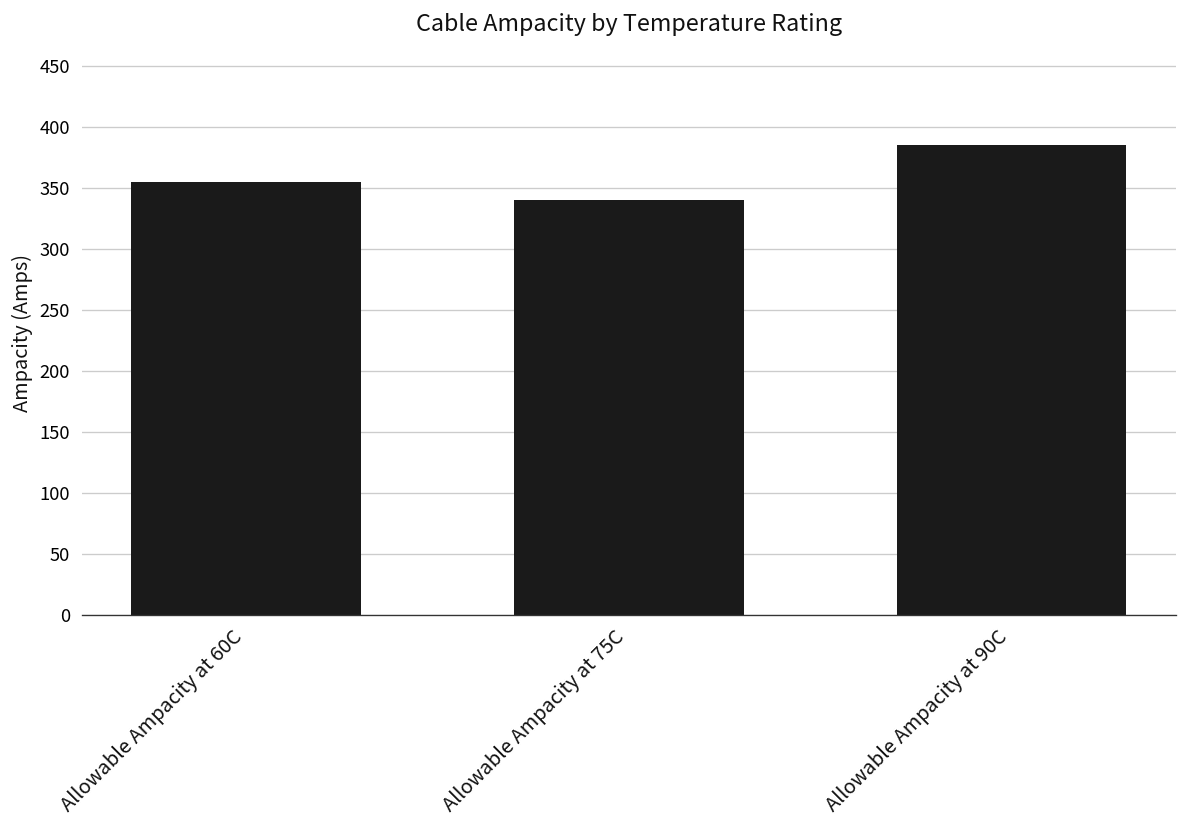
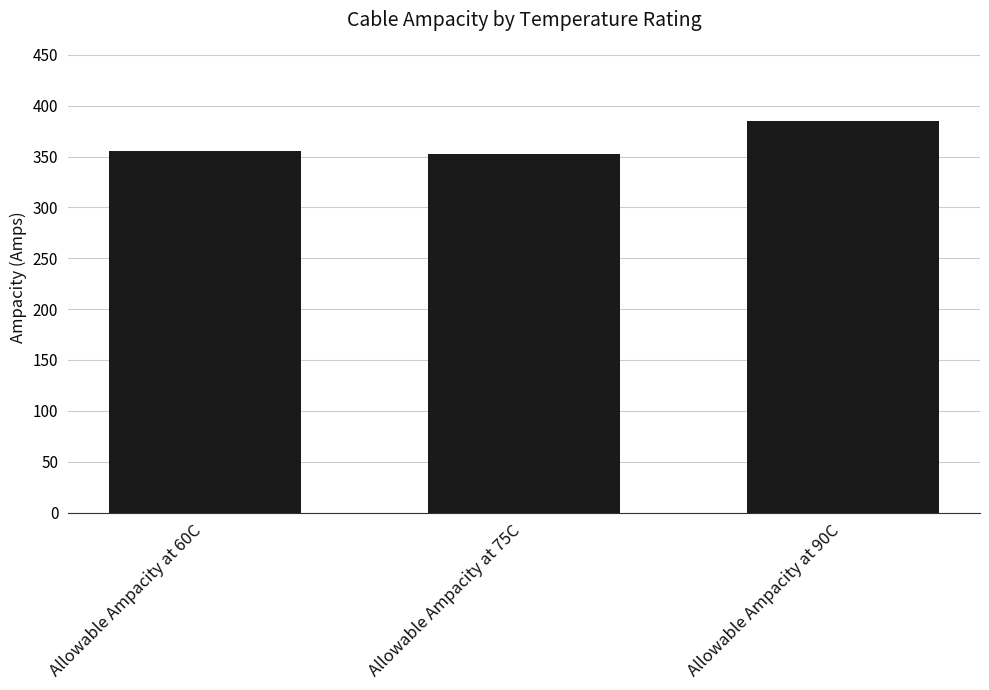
  {
    "Allowable Ampacity at 60C": 355,
-   "Allowable Ampacity at 75C": 340,
+   "Allowable Ampacity at 75C": 353,
    "Allowable Ampacity at 90C": 385
  }
